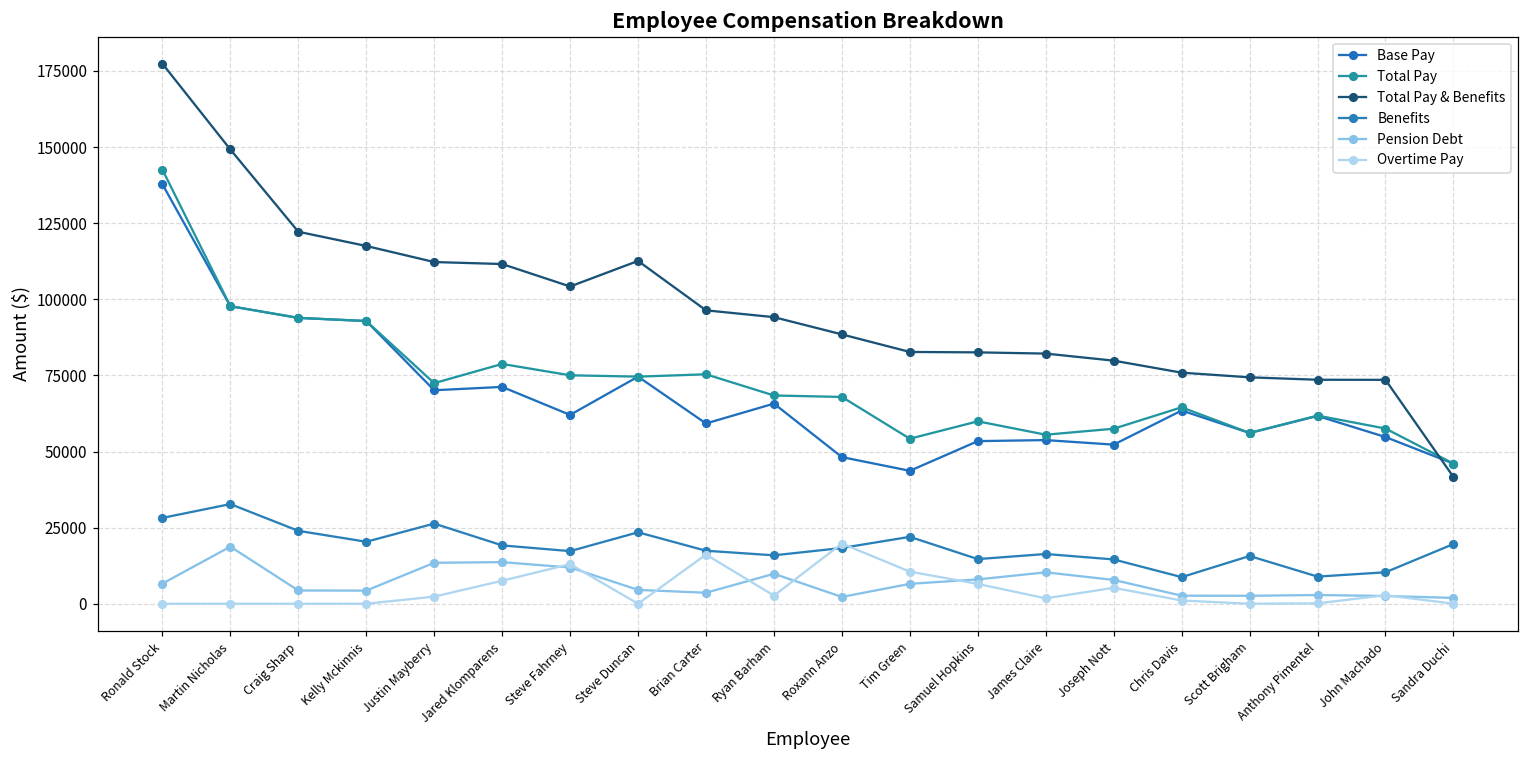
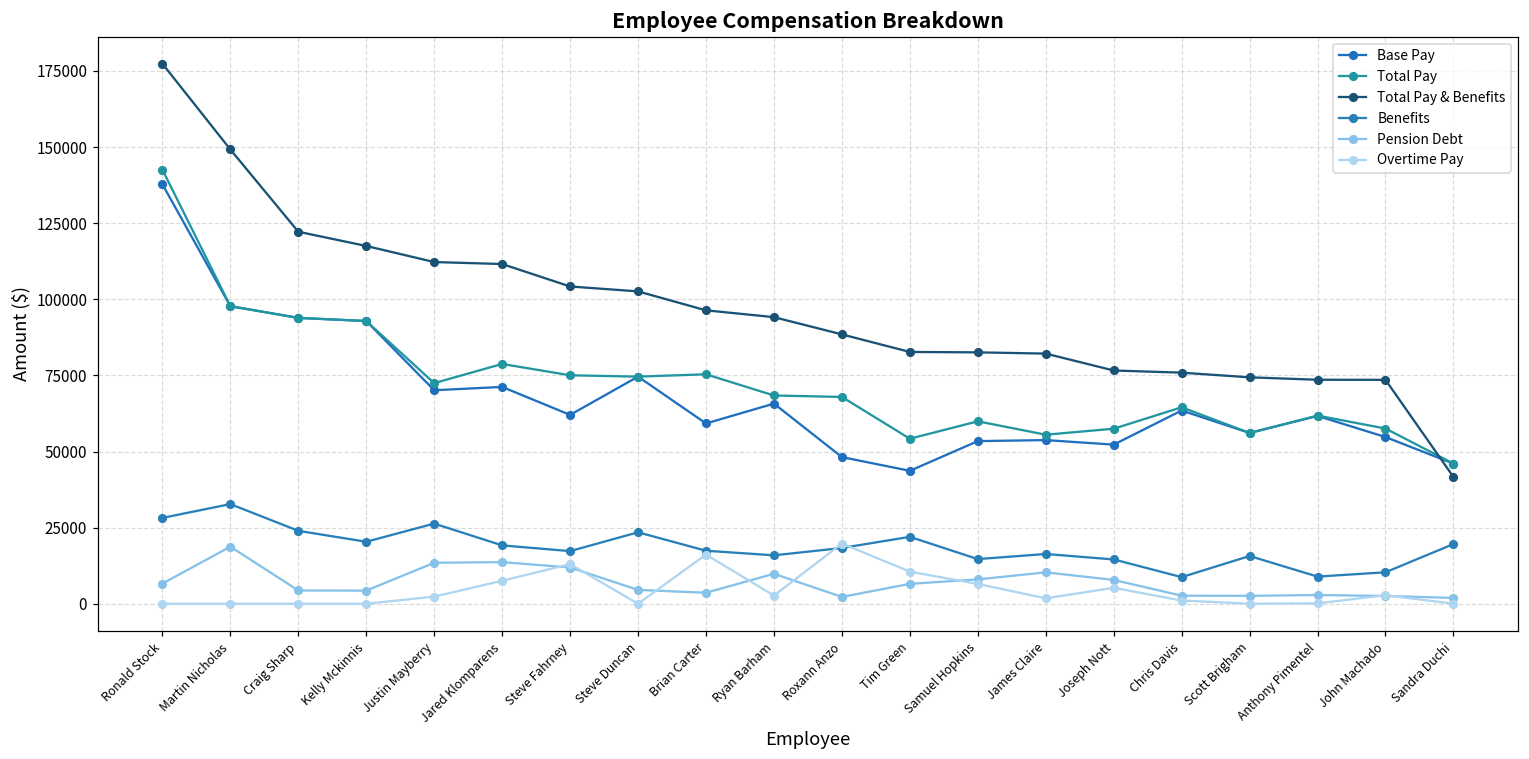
  {
    "Total Pay & Benefits": {
      "Ronald Stock": 177000,
      "Martin Nicholas": 149000,
      "Craig Sharp": 122000,
      "Kelly Mckinnis": 118000,
      "Justin Mayberry": 112000,
      "Jared Klomparens": 112000,
      "Steve Fahrney": 104000,
-     "Steve Duncan": 113000,
+     "Steve Duncan": 103000,
      "Brian Carter": 96000,
      "Ryan Barham": 94000,
      "Roxann Anzo": 88000,
      "Tim Green": 83000,
      "Samuel Hopkins": 83000,
      "James Claire": 82000,
-     "Joseph Nott": 80000,
+     "Joseph Nott": 77000,
      "Chris Davis": 76000,
      "Scott Brigham": 74000,
      "Anthony Pimentel": 74000,
      "John Machado": 74000,
      "Sandra Duchi": 42000
    }
  }
